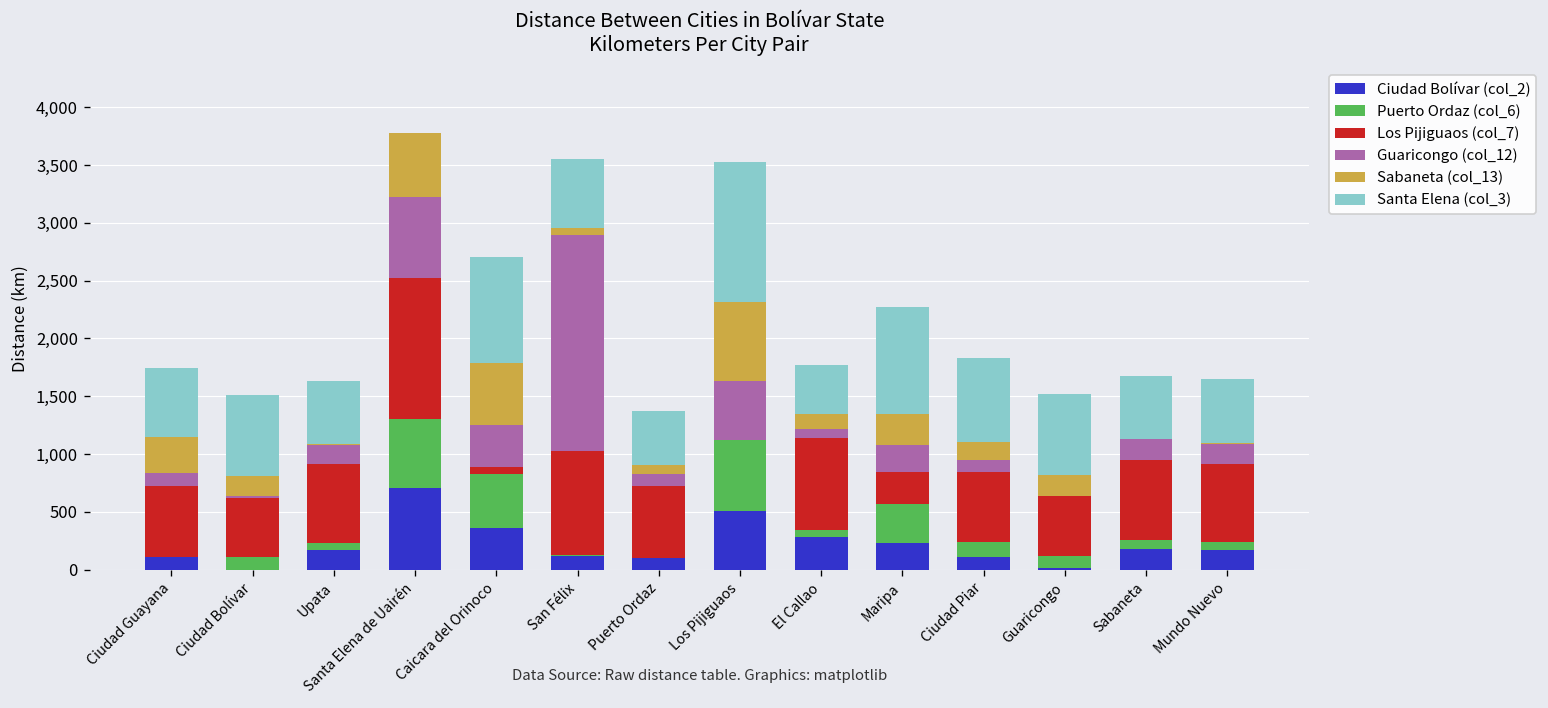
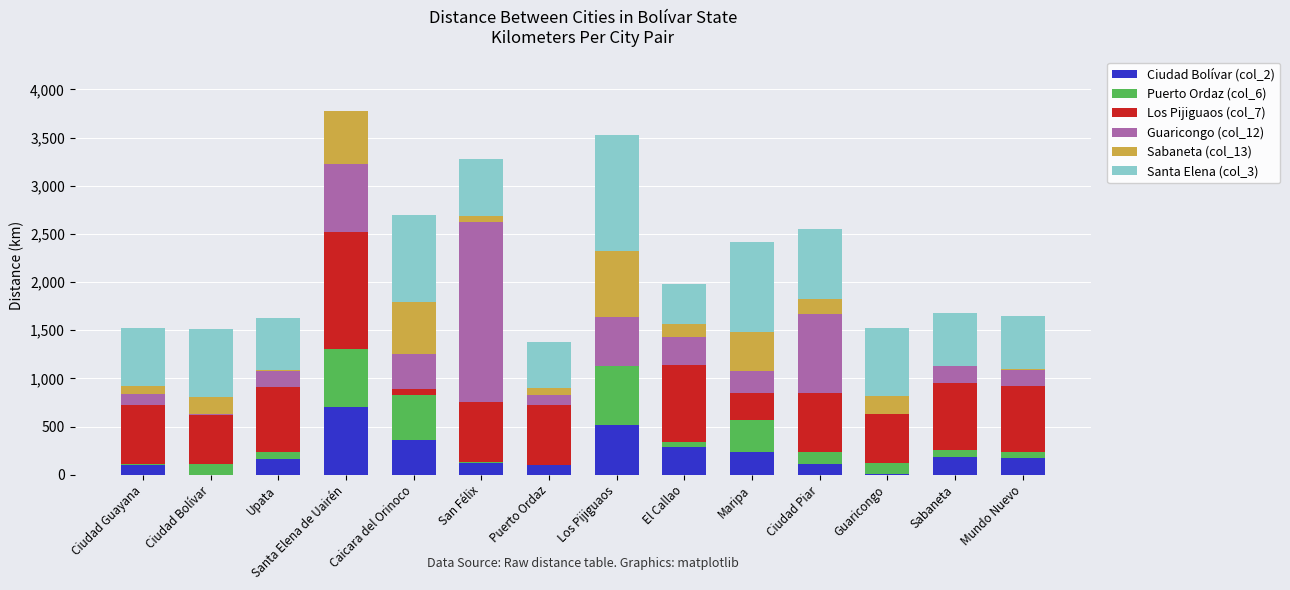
  {
    "Ciudad Bolívar (col_2)": {
      "Ciudad Guayana": "100",
      "Ciudad Bolívar": "0",
      "Upata": "200",
      "Santa Elena de Uairén": "700",
      "Caicara del Orinoco": "400",
      "San Félix": "100",
      "Puerto Ordaz": "100",
      "Los Pijiguaos": "500",
      "El Callao": "300",
      "Maripa": "200",
      "Ciudad Piar": "100",
      "Sabaneta": "200",
      "Mundo Nuevo": "200"
    },
    "Puerto Ordaz (col_6)": {
      "Ciudad Bolívar": "100",
      "Upata": "100",
      "Santa Elena de Uairén": "600",
      "Caicara del Orinoco": "500",
      "Puerto Ordaz": "0",
      "Los Pijiguaos": "600",
      "El Callao": "100",
      "Maripa": "300",
      "Ciudad Piar": "100",
      "Guaricongo": "100",
      "Sabaneta": "100",
      "Mundo Nuevo": "100"
    },
    "Los Pijiguaos (col_7)": {
      "Ciudad Guayana": "600",
      "Ciudad Bolívar": "500",
      "Upata": "700",
      "Santa Elena de Uairén": "1,200",
      "Caicara del Orinoco": "100",
-     "San Félix": "900",
+     "San Félix": "600",
      "Puerto Ordaz": "600",
      "Los Pijiguaos": "0",
      "El Callao": "800",
      "Maripa": "300",
      "Ciudad Piar": "600",
      "Guaricongo": "500",
      "Sabaneta": "700",
      "Mundo Nuevo": "700"
    },
    "Guaricongo (col_12)": {
      "Ciudad Guayana": "100",
      "Upata": "200",
      "Santa Elena de Uairén": "700",
      "Caicara del Orinoco": "400",
      "San Félix": "1,900",
      "Puerto Ordaz": "100",
      "Los Pijiguaos": "500",
-     "El Callao": "100",
+     "El Callao": "300",
      "Maripa": "200",
-     "Ciudad Piar": "100",
+     "Ciudad Piar": "800",
      "Guaricongo": "0",
      "Sabaneta": "200",
      "Mundo Nuevo": "200"
    },
    "Sabaneta (col_13)": {
-     "Ciudad Guayana": "300",
+     "Ciudad Guayana": "100",
      "Ciudad Bolívar": "200",
      "Santa Elena de Uairén": "600",
      "Caicara del Orinoco": "500",
      "San Félix": "100",
      "Puerto Ordaz": "100",
      "Los Pijiguaos": "700",
      "El Callao": "100",
-     "Maripa": "300",
+     "Maripa": "400",
      "Ciudad Piar": "200",
      "Guaricongo": "200",
      "Sabaneta": "0"
    },
    "Santa Elena (col_3)": {
      "Ciudad Guayana": "600",
      "Ciudad Bolívar": "700",
      "Upata": "500",
      "Santa Elena de Uairén": "0",
      "Caicara del Orinoco": "900",
      "San Félix": "600",
      "Puerto Ordaz": "500",
      "Los Pijiguaos": "1,200",
      "El Callao": "400",
      "Maripa": "900",
      "Ciudad Piar": "700",
      "Guaricongo": "700",
      "Sabaneta": "600",
      "Mundo Nuevo": "500"
    }
  }
